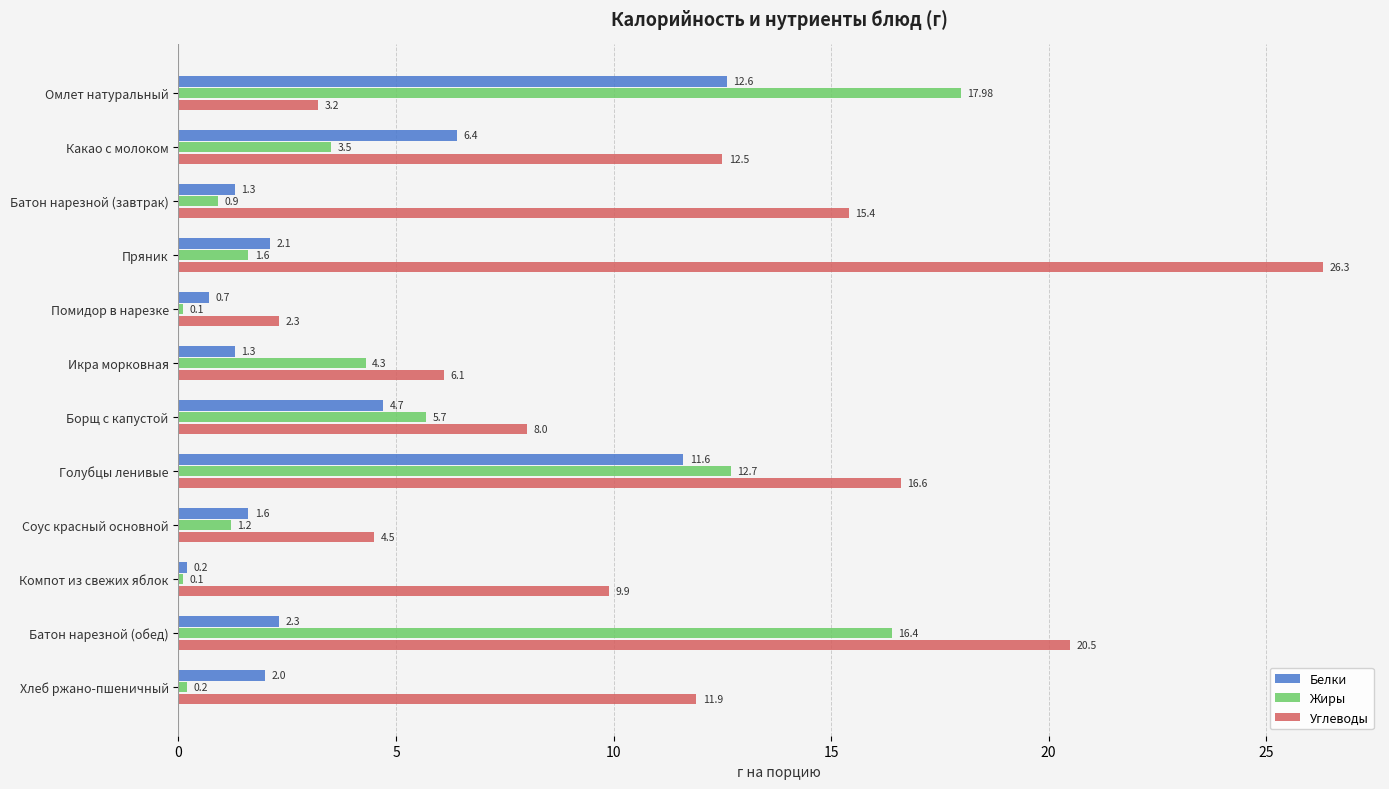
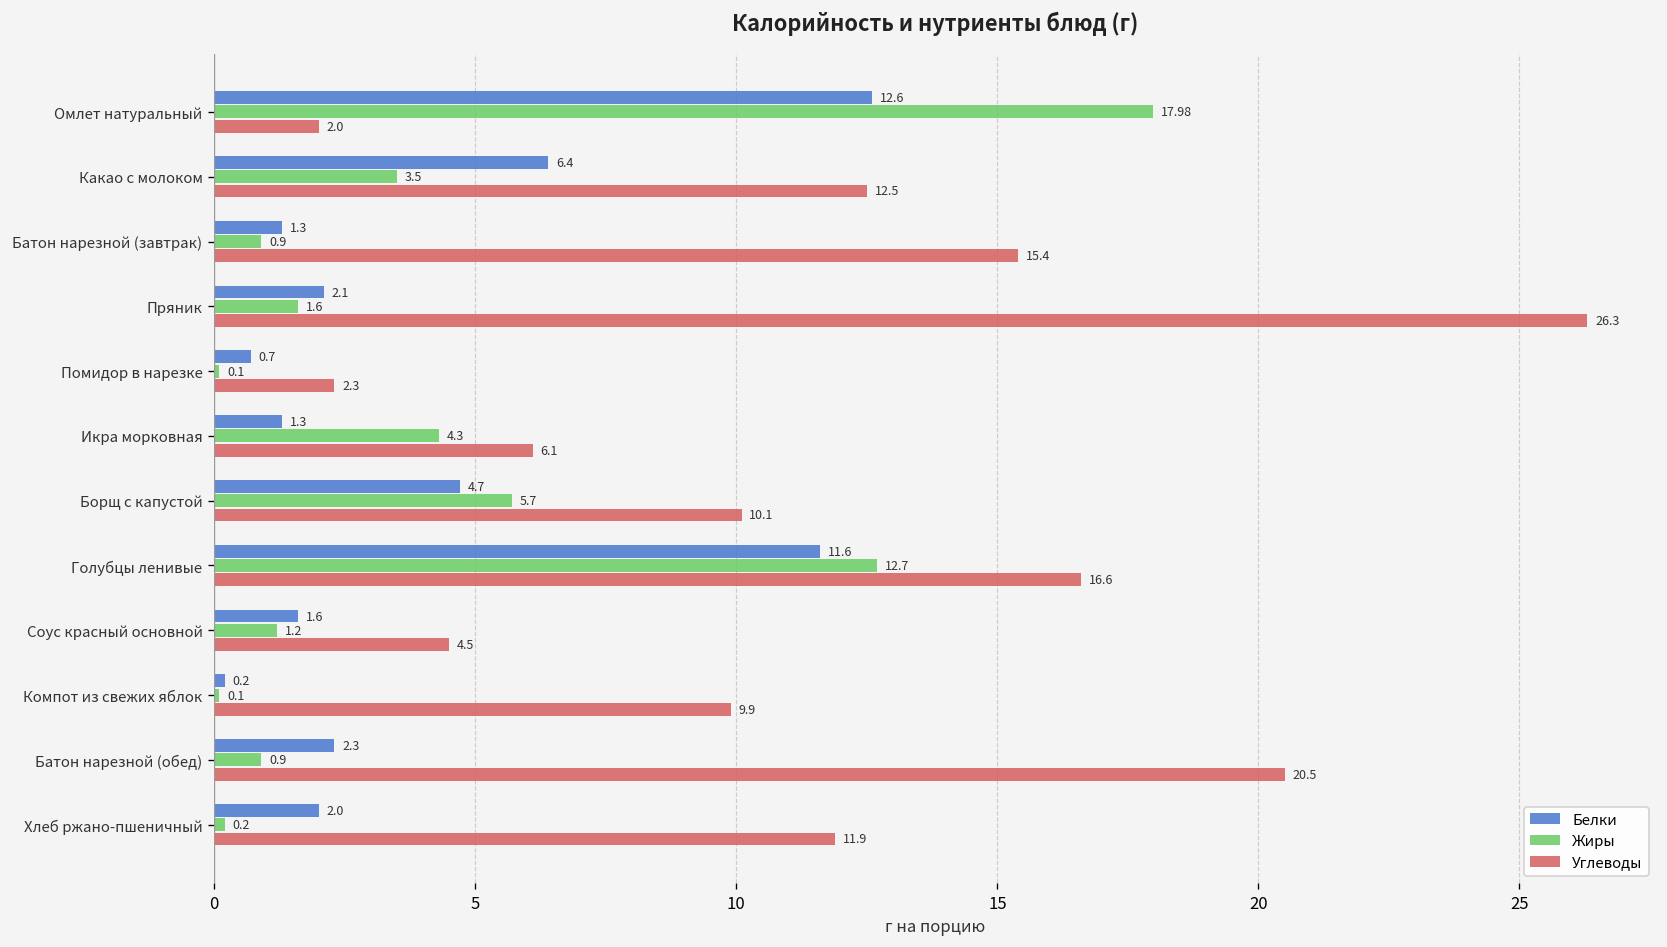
  {
    "Белки": {
      "Омлет натуральный": 12.6,
      "Какао с молоком": 6.4,
      "Батон нарезной (завтрак)": 1.3,
      "Пряник": 2.1,
      "Помидор в нарезке": 0.7,
      "Икра морковная": 1.3,
      "Борщ с капустой": 4.7,
      "Голубцы ленивые": 11.6,
      "Соус красный основной": 1.6,
      "Компот из свежих яблок": 0.2,
      "Батон нарезной (обед)": 2.3,
      "Хлеб ржано-пшеничный": 2.0
    },
    "Жиры": {
      "Омлет натуральный": 17.98,
      "Какао с молоком": 3.5,
      "Батон нарезной (завтрак)": 0.9,
      "Пряник": 1.6,
      "Помидор в нарезке": 0.1,
      "Икра морковная": 4.3,
      "Борщ с капустой": 5.7,
      "Голубцы ленивые": 12.7,
      "Соус красный основной": 1.2,
      "Компот из свежих яблок": 0.1,
-     "Батон нарезной (обед)": 16.4,
+     "Батон нарезной (обед)": 0.9,
      "Хлеб ржано-пшеничный": 0.2
    },
    "Углеводы": {
-     "Омлет натуральный": 3.2,
+     "Омлет натуральный": 2.0,
      "Какао с молоком": 12.5,
      "Батон нарезной (завтрак)": 15.4,
      "Пряник": 26.3,
      "Помидор в нарезке": 2.3,
      "Икра морковная": 6.1,
-     "Борщ с капустой": 8.0,
+     "Борщ с капустой": 10.1,
      "Голубцы ленивые": 16.6,
      "Соус красный основной": 4.5,
      "Компот из свежих яблок": 9.9,
      "Батон нарезной (обед)": 20.5,
      "Хлеб ржано-пшеничный": 11.9
    }
  }
